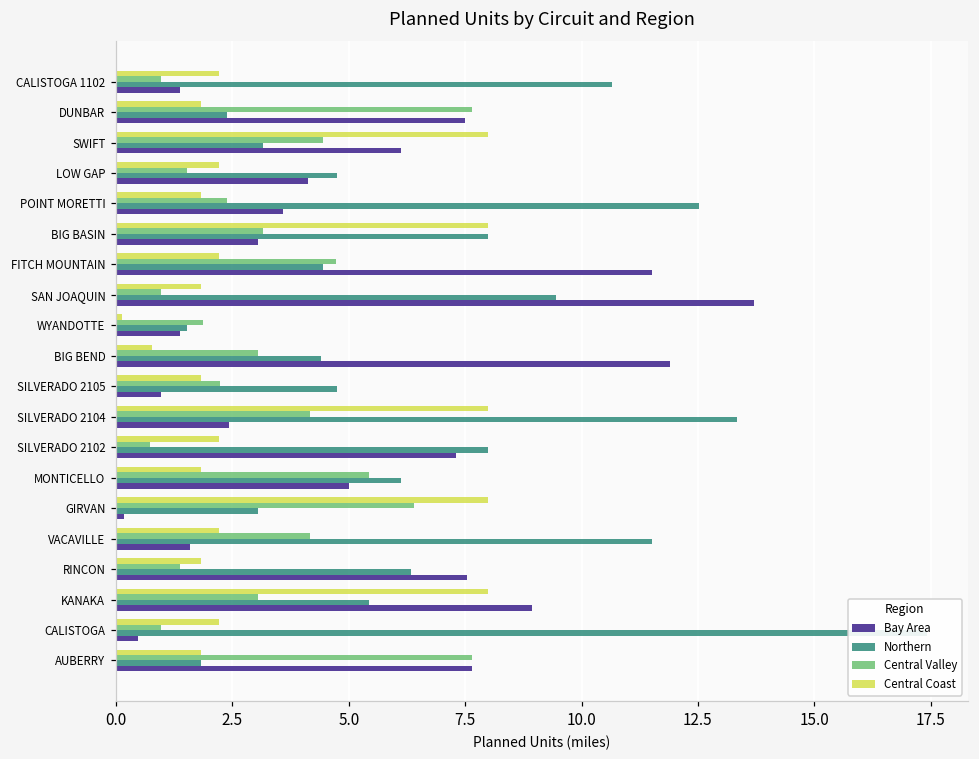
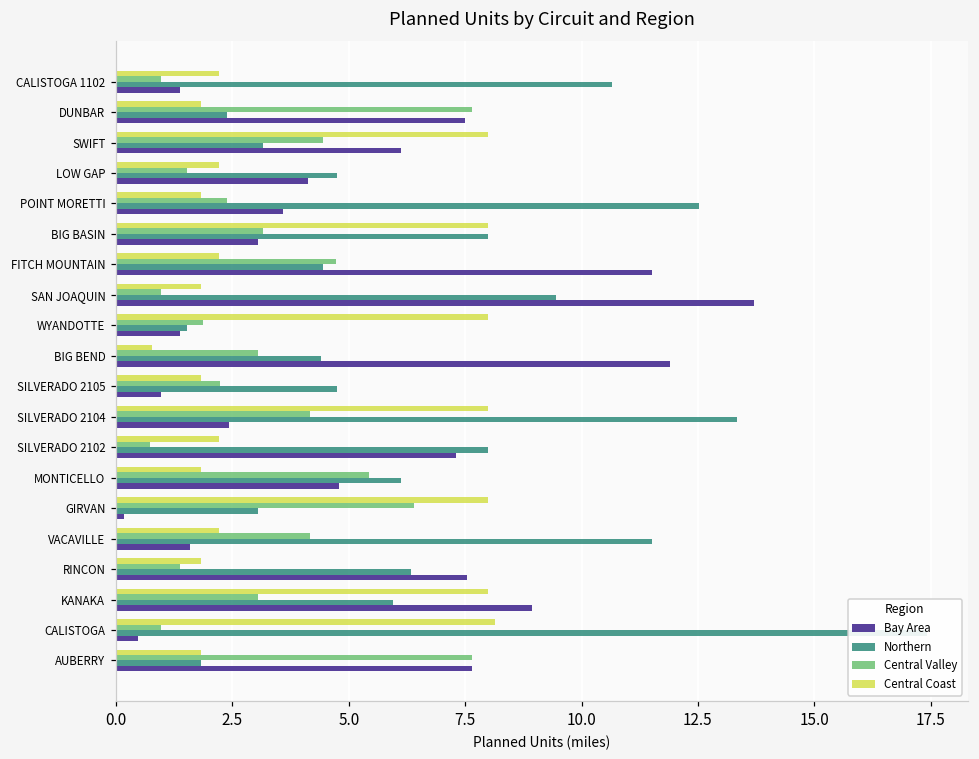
  {
    "Bay Area": {
      "CALISTOGA 1102": 1.4,
      "DUNBAR": 7.5,
      "SWIFT": 6.1,
      "LOW GAP": 4.1,
      "POINT MORETTI": 3.6,
      "BIG BASIN": 3.1,
      "FITCH MOUNTAIN": 11.5,
      "SAN JOAQUIN": 13.7,
      "WYANDOTTE": 1.4,
      "BIG BEND": 11.9,
      "SILVERADO 2105": 1.0,
      "SILVERADO 2104": 2.4,
      "SILVERADO 2102": 7.3,
-     "MONTICELLO": 5.0,
+     "MONTICELLO": 4.8,
      "GIRVAN": 0.2,
      "VACAVILLE": 1.6,
      "RINCON": 7.6,
      "KANAKA": 8.9,
      "CALISTOGA": 0.5,
      "AUBERRY": 7.7
    },
    "Northern": {
      "CALISTOGA 1102": 10.7,
      "DUNBAR": 2.4,
      "SWIFT": 3.2,
      "LOW GAP": 4.7,
      "POINT MORETTI": 12.5,
      "BIG BASIN": 8.0,
      "FITCH MOUNTAIN": 4.4,
      "SAN JOAQUIN": 9.5,
      "WYANDOTTE": 1.5,
      "BIG BEND": 4.4,
      "SILVERADO 2105": 4.7,
      "SILVERADO 2104": 13.3,
      "SILVERADO 2102": 8.0,
      "MONTICELLO": 6.1,
      "GIRVAN": 3.1,
      "VACAVILLE": 11.5,
      "RINCON": 6.3,
-     "KANAKA": 5.4,
+     "KANAKA": 6.0,
      "AUBERRY": 1.8
    },
    "Central Valley": {
      "CALISTOGA 1102": 1.0,
      "DUNBAR": 7.7,
      "SWIFT": 4.4,
      "LOW GAP": 1.5,
      "POINT MORETTI": 2.4,
      "BIG BASIN": 3.2,
      "FITCH MOUNTAIN": 4.7,
      "SAN JOAQUIN": 1.0,
      "WYANDOTTE": 1.9,
      "BIG BEND": 3.1,
      "SILVERADO 2105": 2.2,
      "SILVERADO 2104": 4.2,
      "SILVERADO 2102": 0.7,
      "MONTICELLO": 5.4,
      "GIRVAN": 6.4,
      "VACAVILLE": 4.2,
      "RINCON": 1.4,
      "KANAKA": 3.1,
      "CALISTOGA": 1.0,
      "AUBERRY": 7.7
    },
    "Central Coast": {
      "CALISTOGA 1102": 2.2,
      "DUNBAR": 1.8,
      "SWIFT": 8.0,
      "LOW GAP": 2.2,
      "POINT MORETTI": 1.8,
      "BIG BASIN": 8.0,
      "FITCH MOUNTAIN": 2.2,
      "SAN JOAQUIN": 1.8,
-     "WYANDOTTE": 0.1,
+     "WYANDOTTE": 8.0,
      "BIG BEND": 0.8,
      "SILVERADO 2105": 1.8,
      "SILVERADO 2104": 8.0,
      "SILVERADO 2102": 2.2,
      "MONTICELLO": 1.8,
      "GIRVAN": 8.0,
      "VACAVILLE": 2.2,
      "RINCON": 1.8,
      "KANAKA": 8.0,
-     "CALISTOGA": 2.2,
+     "CALISTOGA": 8.1,
      "AUBERRY": 1.8
    }
  }
